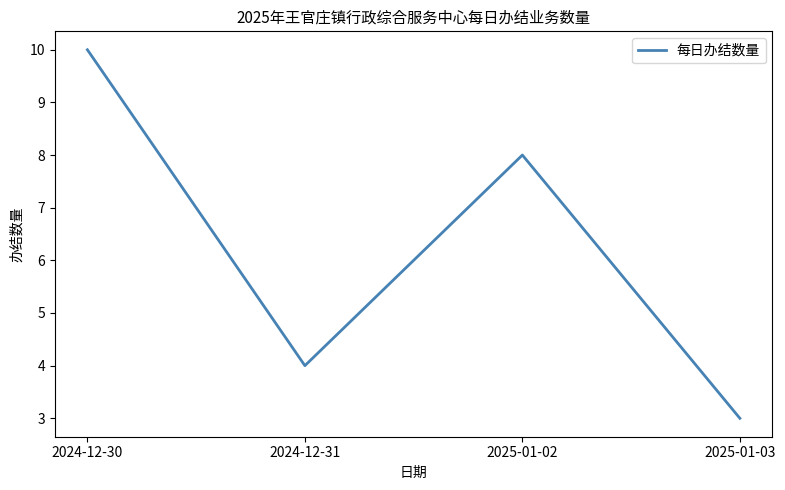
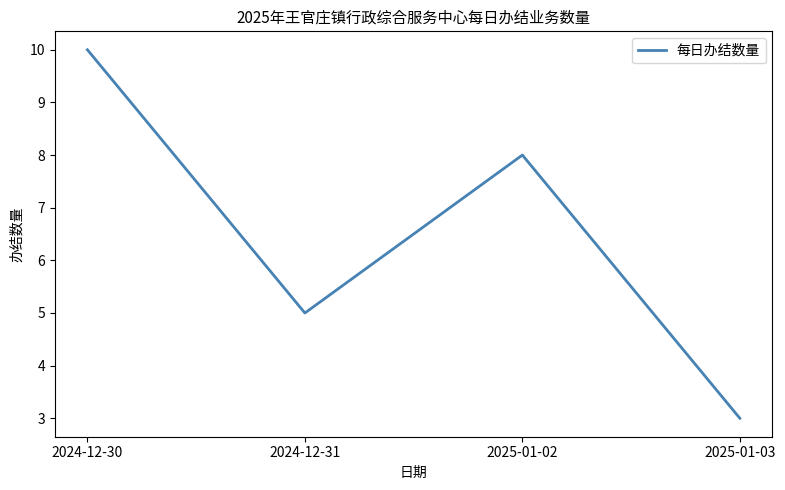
  {
    "2024-12-30": 10,
-   "2024-12-31": 4,
+   "2024-12-31": 5,
    "2025-01-02": 8,
    "2025-01-03": 3
  }
